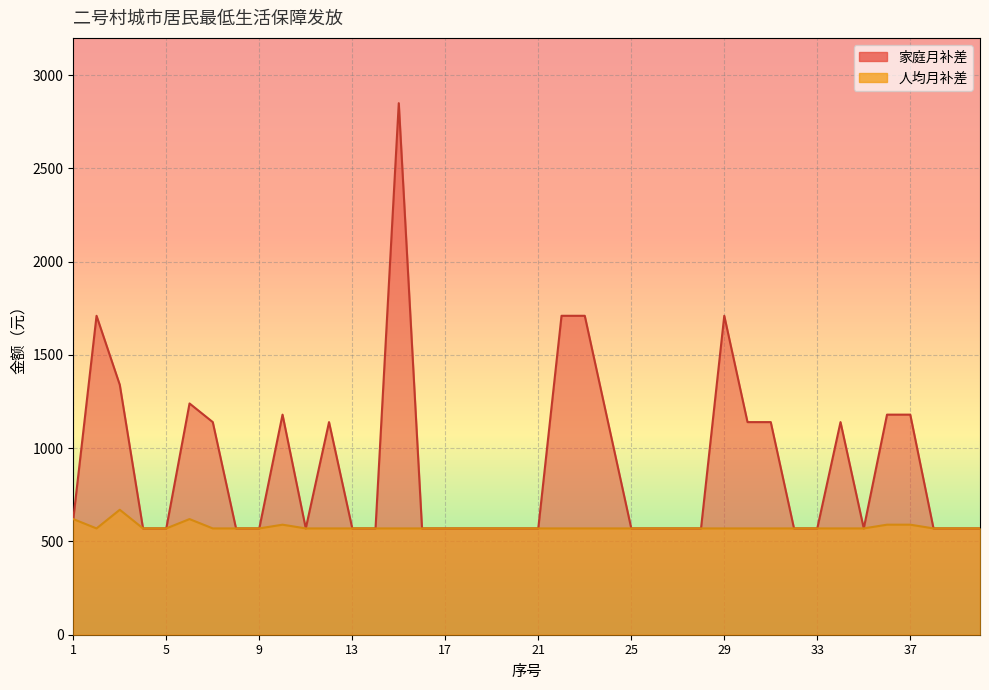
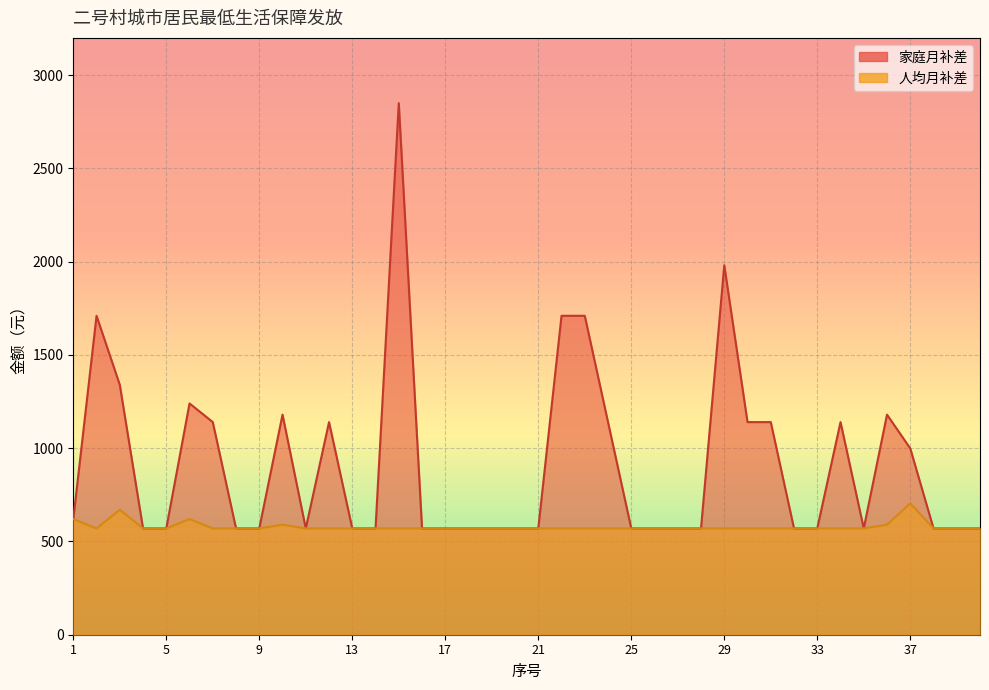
  {
    "家庭月补差": {
-     "29": 1710,
-     "37": 1180
+     "29": 1980,
+     "37": 1000
    },
    "人均月补差": {
      "29": 570,
-     "37": 590
+     "37": 700
    }
  }
